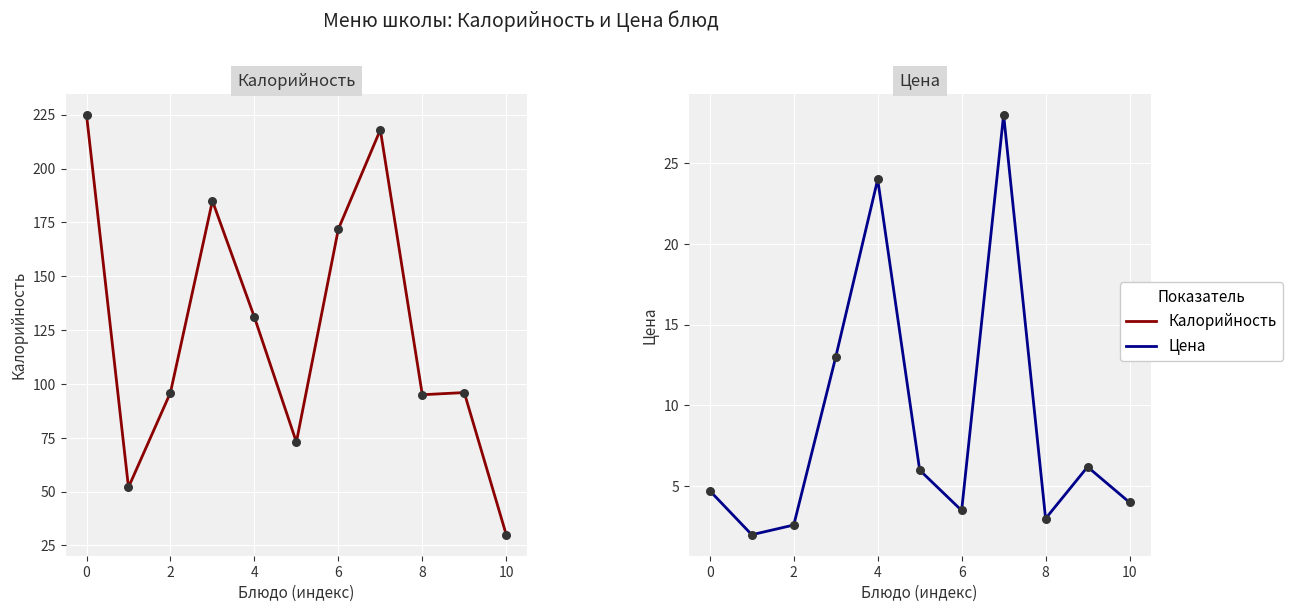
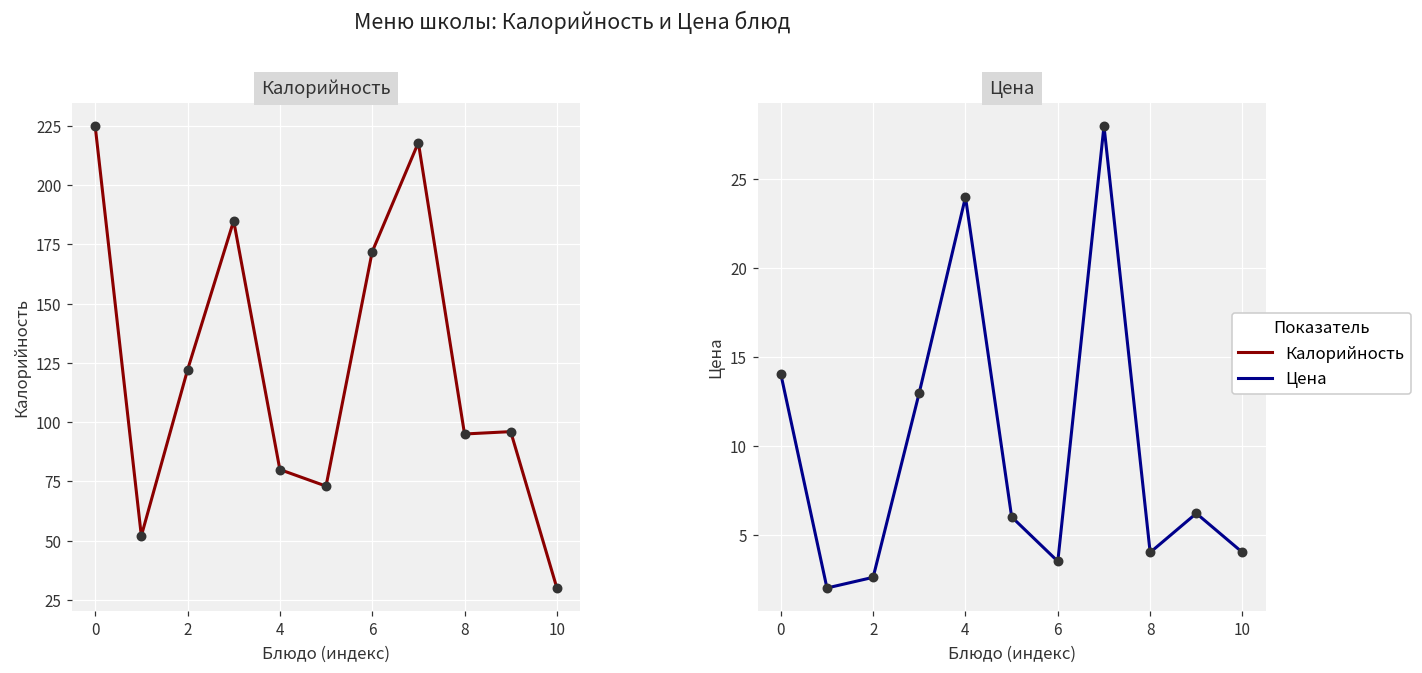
  {
    "Калорийность": {
      "0": 225,
-     "2": 96,
-     "4": 131,
+     "2": 122,
+     "4": 80,
      "6": 172,
      "8": 95,
      "10": 30
    },
    "Цена": {
-     "0": 4.7,
+     "0": 14.1,
      "2": 2.6,
      "4": 24.0,
      "6": 3.5,
-     "8": 3,
+     "8": 4,
      "10": 4.0
    }
  }
